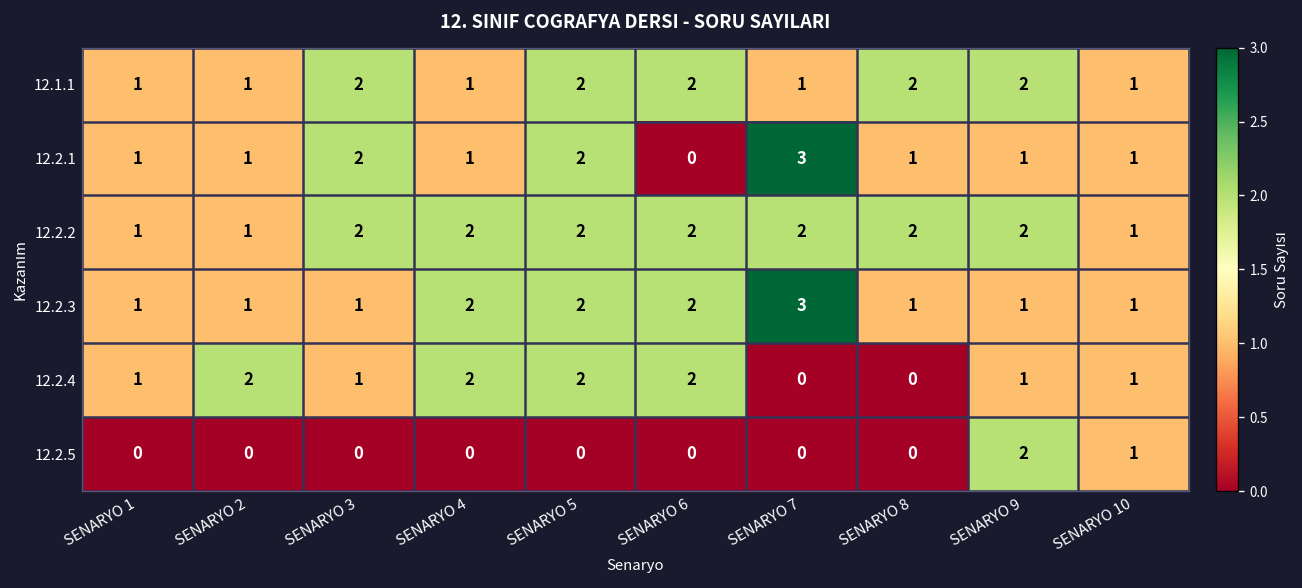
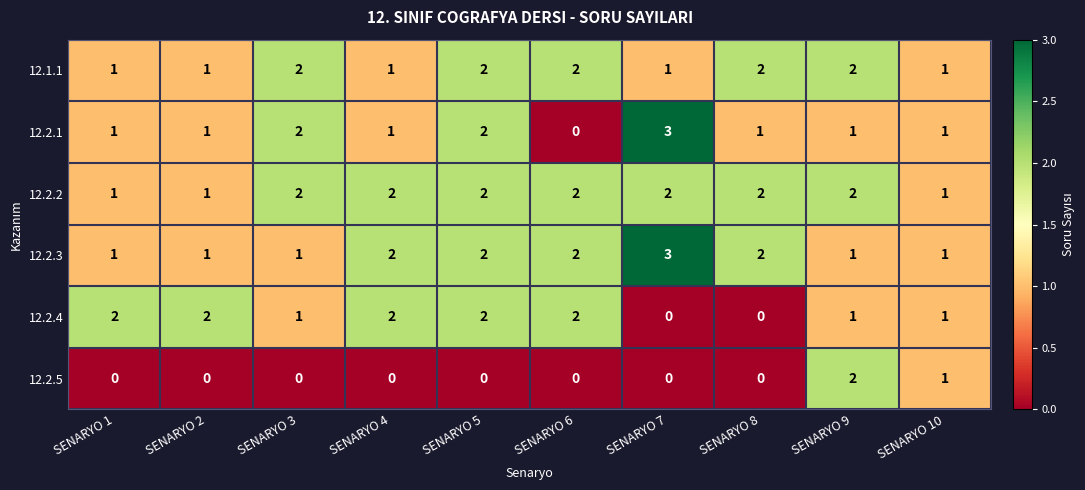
  {
    "12.1.1": {
      "SENARYO 1": 1,
      "SENARYO 2": 1,
      "SENARYO 3": 2,
      "SENARYO 4": 1,
      "SENARYO 5": 2,
      "SENARYO 6": 2,
      "SENARYO 7": 1,
      "SENARYO 8": 2,
      "SENARYO 9": 2,
      "SENARYO 10": 1
    },
    "12.2.1": {
      "SENARYO 1": 1,
      "SENARYO 2": 1,
      "SENARYO 3": 2,
      "SENARYO 4": 1,
      "SENARYO 5": 2,
      "SENARYO 6": 0,
      "SENARYO 7": 3,
      "SENARYO 8": 1,
      "SENARYO 9": 1,
      "SENARYO 10": 1
    },
    "12.2.2": {
      "SENARYO 1": 1,
      "SENARYO 2": 1,
      "SENARYO 3": 2,
      "SENARYO 4": 2,
      "SENARYO 5": 2,
      "SENARYO 6": 2,
      "SENARYO 7": 2,
      "SENARYO 8": 2,
      "SENARYO 9": 2,
      "SENARYO 10": 1
    },
    "12.2.3": {
      "SENARYO 1": 1,
      "SENARYO 2": 1,
      "SENARYO 3": 1,
      "SENARYO 4": 2,
      "SENARYO 5": 2,
      "SENARYO 6": 2,
      "SENARYO 7": 3,
-     "SENARYO 8": 1,
+     "SENARYO 8": 2,
      "SENARYO 9": 1,
      "SENARYO 10": 1
    },
    "12.2.4": {
-     "SENARYO 1": 1,
+     "SENARYO 1": 2,
      "SENARYO 2": 2,
      "SENARYO 3": 1,
      "SENARYO 4": 2,
      "SENARYO 5": 2,
      "SENARYO 6": 2,
      "SENARYO 7": 0,
      "SENARYO 8": 0,
      "SENARYO 9": 1,
      "SENARYO 10": 1
    },
    "12.2.5": {
      "SENARYO 1": 0,
      "SENARYO 2": 0,
      "SENARYO 3": 0,
      "SENARYO 4": 0,
      "SENARYO 5": 0,
      "SENARYO 6": 0,
      "SENARYO 7": 0,
      "SENARYO 8": 0,
      "SENARYO 9": 2,
      "SENARYO 10": 1
    }
  }
